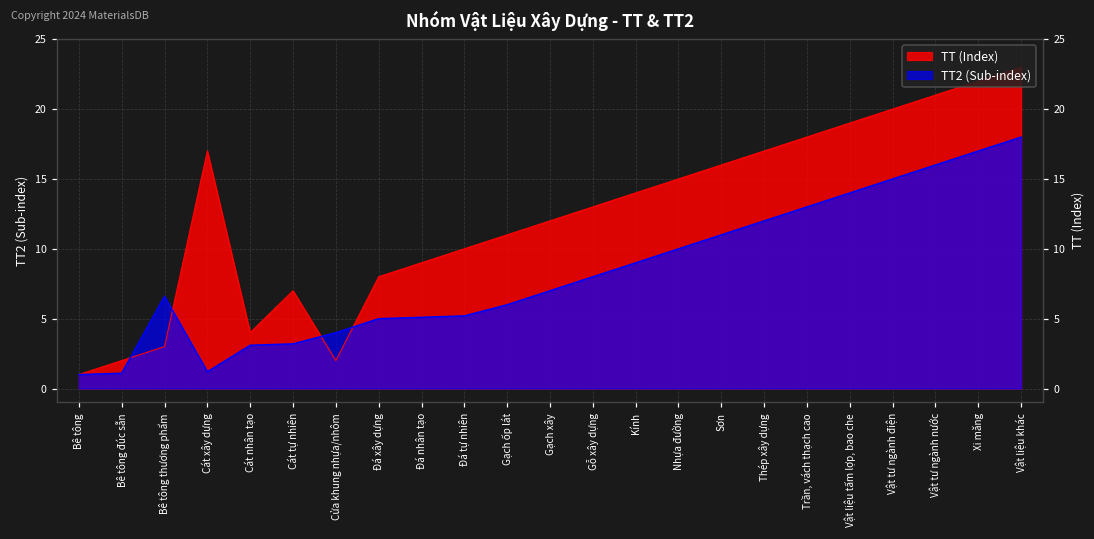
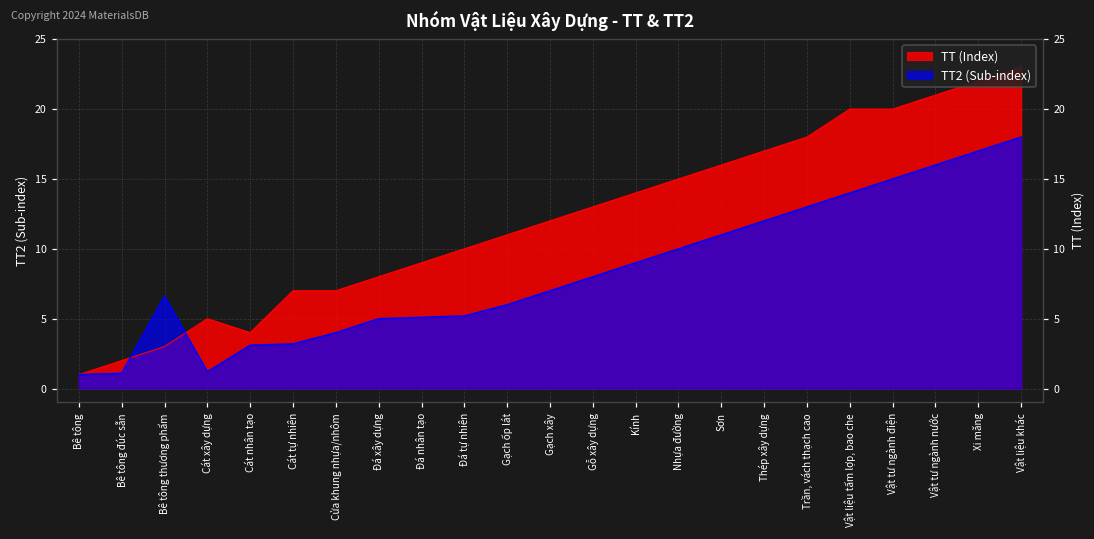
  {
    "TT (Index)": {
      "Bê tông đúc sẵn": 2,
      "Bê tông thương phẩm": 3,
-     "Cát xây dựng": 17,
+     "Cát xây dựng": 5,
      "Cát nhân tạo": 4,
      "Cát tự nhiên": 7,
-     "Cửa khung nhựa/nhôm": 2,
+     "Cửa khung nhựa/nhôm": 7,
      "Đá xây dựng": 8,
      "Đá nhân tạo": 9,
      "Đá tự nhiên": 10,
      "Gạch ốp lát": 11,
      "Gạch xây": 12,
      "Gỗ xây dựng": 13,
      "Kính": 14,
      "Nhựa đường": 15,
      "Sơn": 16,
      "Thép xây dựng": 17,
      "Trần, vách thạch cao": 18,
-     "Vật liệu tấm lợp, bao che": 19,
+     "Vật liệu tấm lợp, bao che": 20,
      "Vật tư ngành điện": 20,
      "Vật tư ngành nước": 21
    },
    "TT2 (Sub-index)": {
      "Bê tông đúc sẵn": 1,
      "Bê tông thương phẩm": 6.6,
      "Cát xây dựng": 1.2,
      "Cát nhân tạo": 3,
      "Cát tự nhiên": 3.2,
      "Cửa khung nhựa/nhôm": 4,
      "Đá xây dựng": 5,
      "Đá nhân tạo": 5,
      "Đá tự nhiên": 5.2,
      "Gạch ốp lát": 6,
      "Gạch xây": 7,
      "Gỗ xây dựng": 8,
      "Kính": 9,
      "Nhựa đường": 10,
      "Sơn": 11,
      "Thép xây dựng": 12,
      "Trần, vách thạch cao": 13,
      "Vật liệu tấm lợp, bao che": 14,
      "Vật tư ngành điện": 15,
      "Vật tư ngành nước": 16,
      "Xi măng": 17,
      "Vật liệu khác": 18
    }
  }
